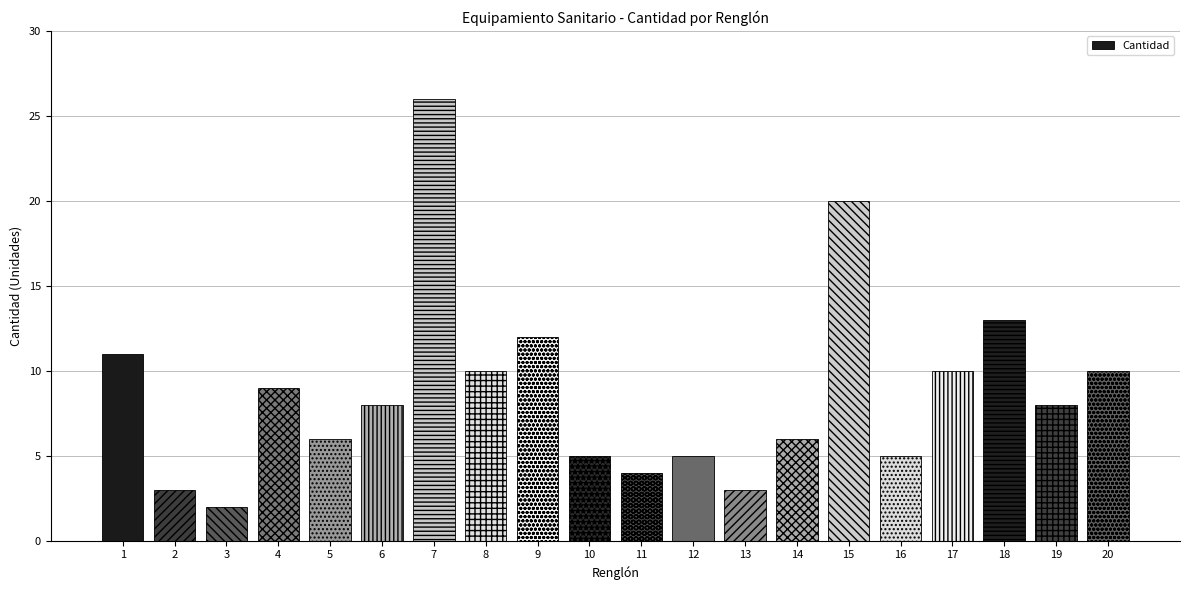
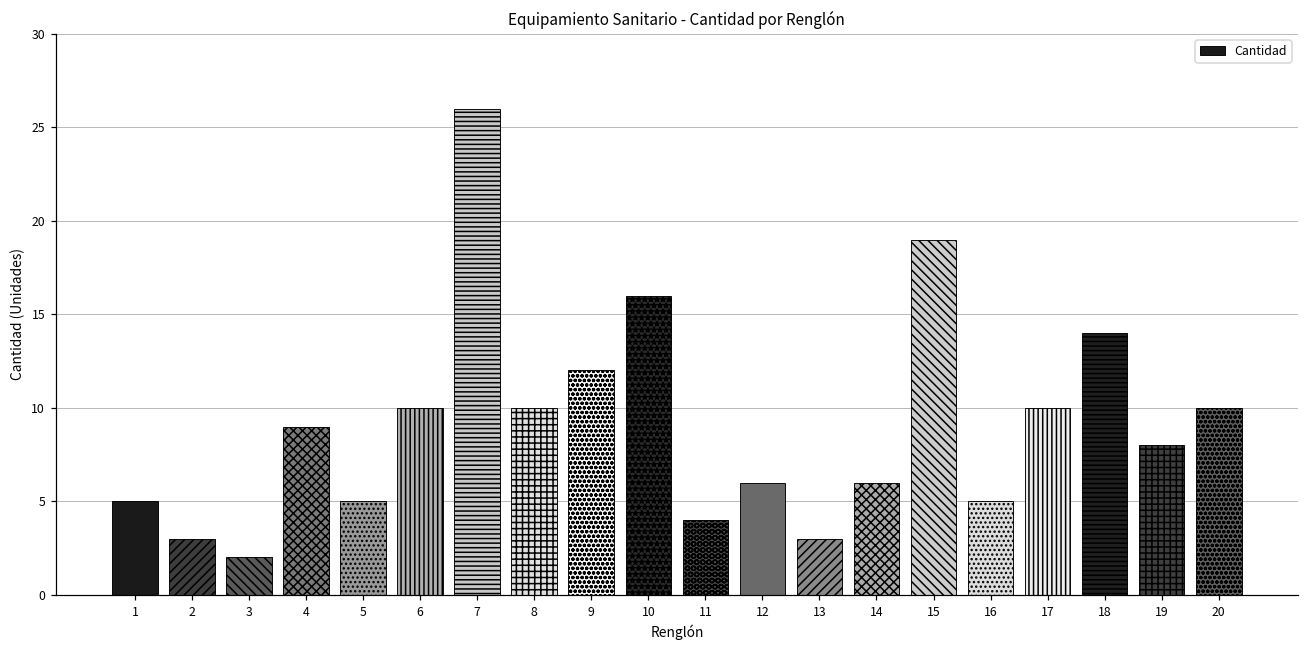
  {
-   "1": 11,
+   "1": 5,
    "2": 3,
    "3": 2,
    "4": 9,
-   "5": 6,
-   "6": 8,
+   "5": 5,
+   "6": 10,
    "7": 26,
    "8": 10,
    "9": 12,
-   "10": 5,
+   "10": 16,
    "11": 4,
-   "12": 5,
+   "12": 6,
    "13": 3,
    "14": 6,
-   "15": 20,
+   "15": 19,
    "16": 5,
    "17": 10,
-   "18": 13,
+   "18": 14,
    "19": 8,
    "20": 10
  }
